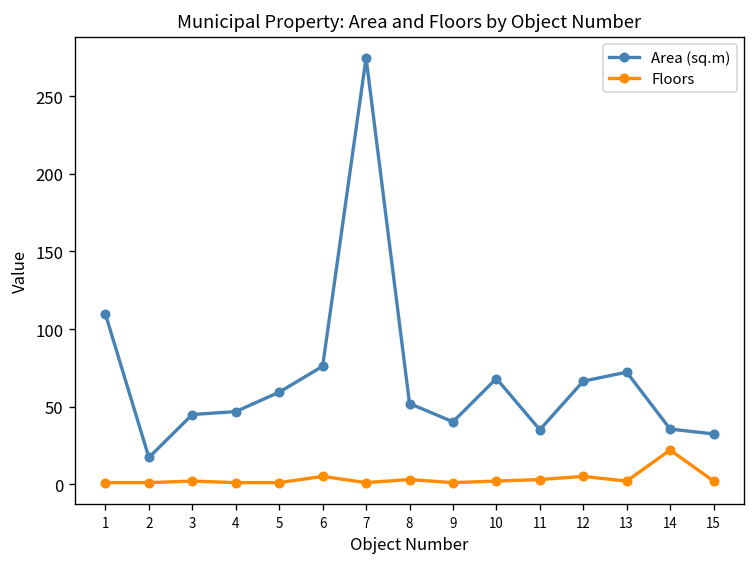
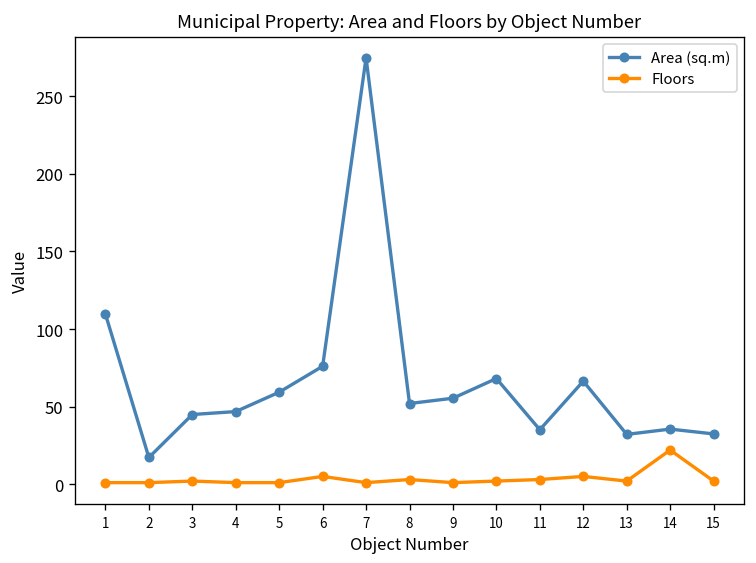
  {
    "Area (sq.m)": {
      "1": 110,
      "2": 17,
      "3": 45,
      "4": 47,
      "5": 59,
      "6": 76,
      "7": 275,
      "8": 52,
-     "9": 40,
+     "9": 55,
      "10": 68,
      "11": 35,
      "12": 66,
-     "13": 72,
+     "13": 32,
      "14": 36,
      "15": 32
    },
    "Floors": {
      "1": 1,
      "2": 1,
      "3": 2,
      "4": 1,
      "5": 1,
      "6": 5,
      "7": 1,
      "8": 3,
      "9": 1,
      "10": 2,
      "11": 3,
      "12": 5,
      "13": 2,
      "14": 22,
      "15": 2
    }
  }
